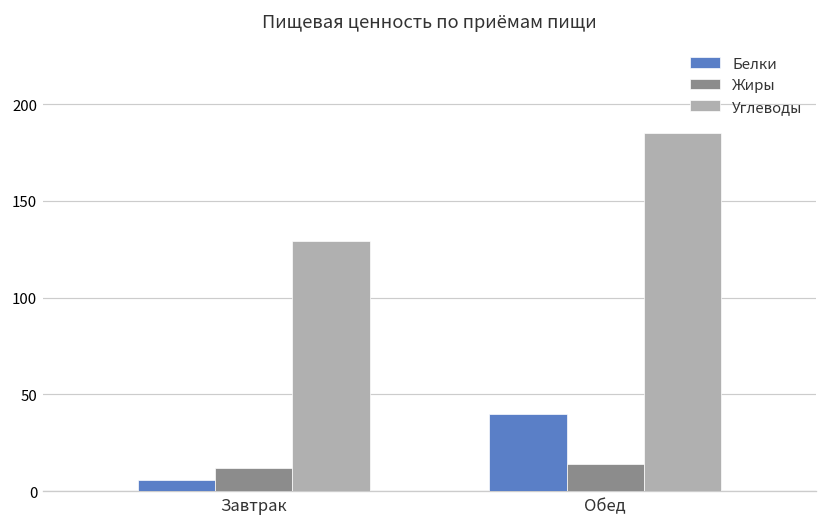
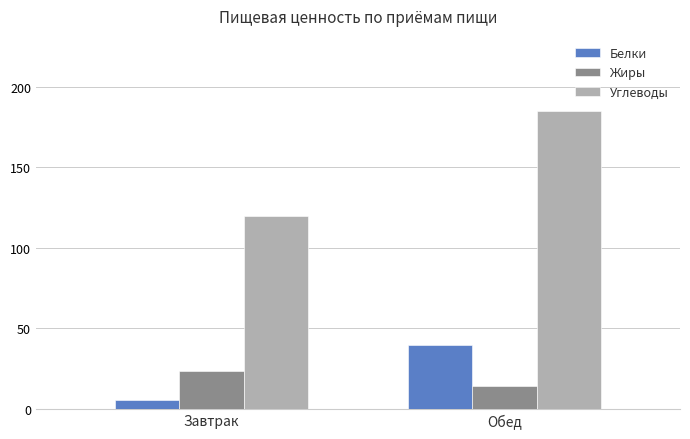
  {
    "Белки": {
      "Завтрак": 6,
      "Обед": 40
    },
    "Жиры": {
-     "Завтрак": 12,
+     "Завтрак": 23,
      "Обед": 14
    },
    "Углеводы": {
-     "Завтрак": 129,
+     "Завтрак": 120,
      "Обед": 185
    }
  }
